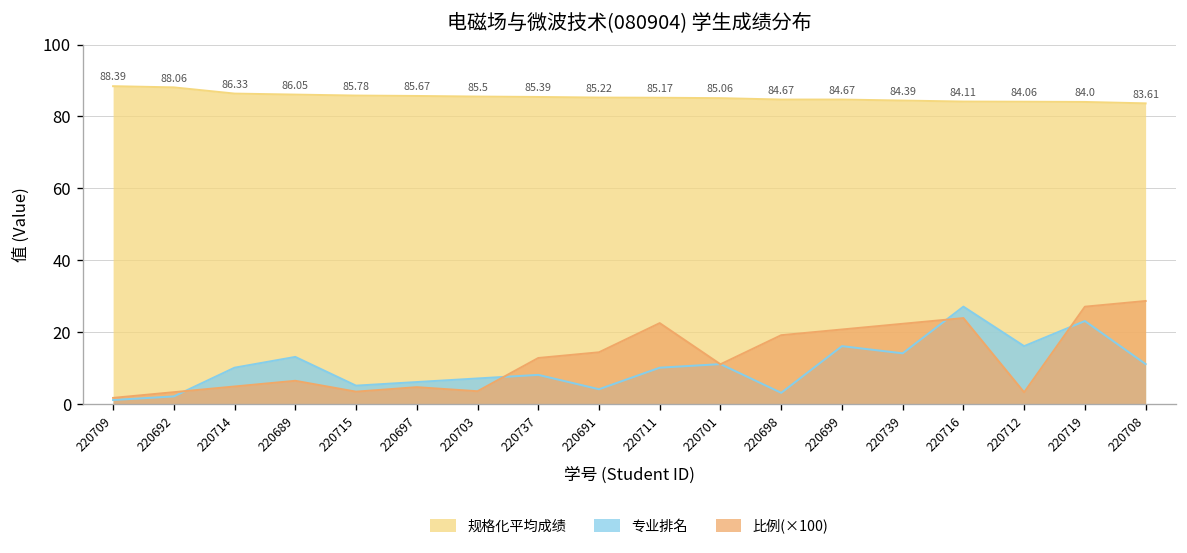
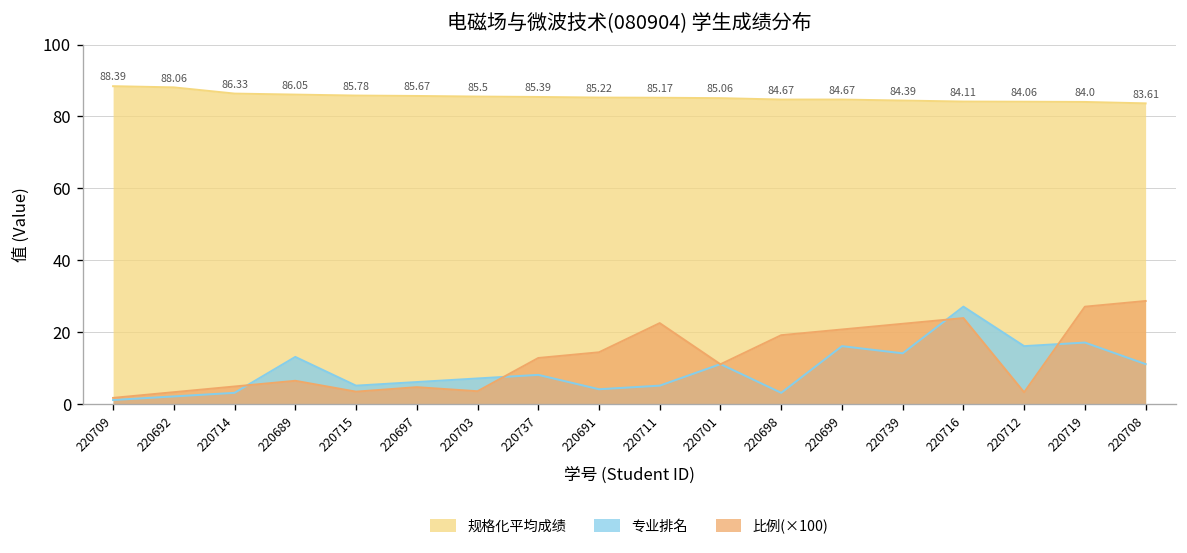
  {
    "专业排名": {
      "220692": 2,
-     "220714": 10,
+     "220714": 3,
      "220689": 13,
      "220715": 5,
      "220697": 6,
      "220703": 7,
      "220737": 8,
      "220691": 4,
-     "220711": 10,
+     "220711": 5,
      "220698": 3,
      "220699": 16,
      "220739": 14,
      "220716": 27,
      "220712": 16,
-     "220719": 23,
+     "220719": 17,
      "220708": 11
    }
  }
